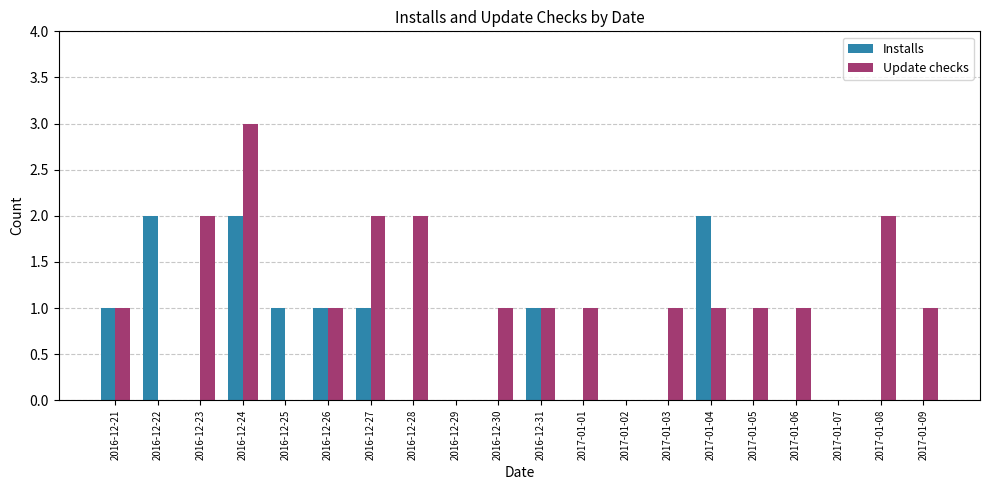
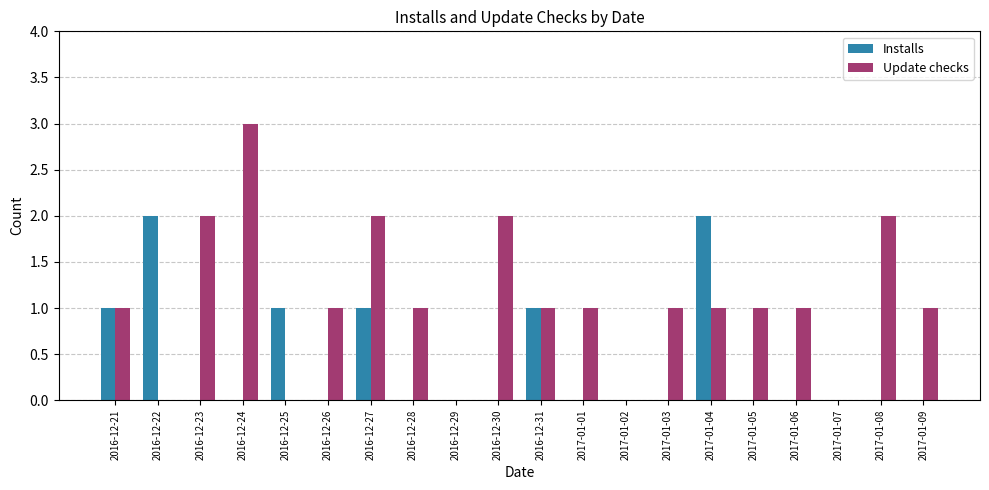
  {
    "Installs": {
      "2016-12-21": 1,
      "2016-12-22": 2,
      "2016-12-23": 0,
-     "2016-12-24": 2,
+     "2016-12-24": 0,
      "2016-12-25": 1,
-     "2016-12-26": 1,
+     "2016-12-26": 0,
      "2016-12-27": 1,
      "2016-12-28": 0,
      "2016-12-29": 0,
      "2016-12-30": 0,
      "2016-12-31": 1,
      "2017-01-01": 0,
      "2017-01-02": 0,
      "2017-01-03": 0,
      "2017-01-04": 2,
      "2017-01-05": 0,
      "2017-01-06": 0,
      "2017-01-07": 0,
      "2017-01-08": 0,
      "2017-01-09": 0
    },
    "Update checks": {
      "2016-12-21": 1,
      "2016-12-22": 0,
      "2016-12-23": 2,
      "2016-12-24": 3,
      "2016-12-25": 0,
      "2016-12-26": 1,
      "2016-12-27": 2,
-     "2016-12-28": 2,
+     "2016-12-28": 1,
      "2016-12-29": 0,
-     "2016-12-30": 1,
+     "2016-12-30": 2,
      "2016-12-31": 1,
      "2017-01-01": 1,
      "2017-01-02": 0,
      "2017-01-03": 1,
      "2017-01-04": 1,
      "2017-01-05": 1,
      "2017-01-06": 1,
      "2017-01-07": 0,
      "2017-01-08": 2,
      "2017-01-09": 1
    }
  }
